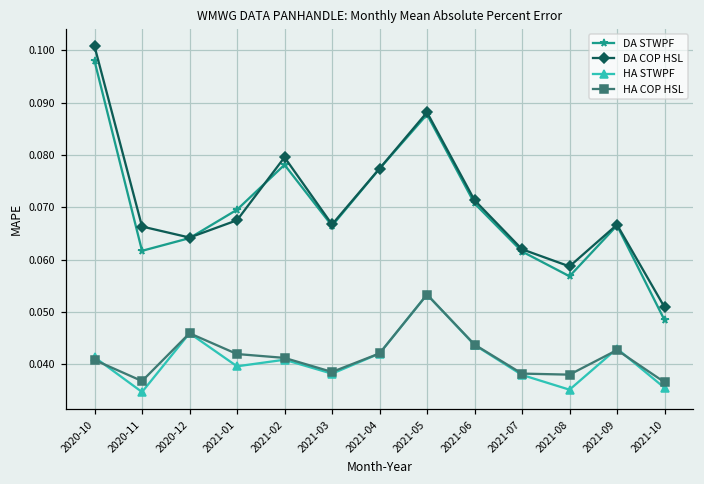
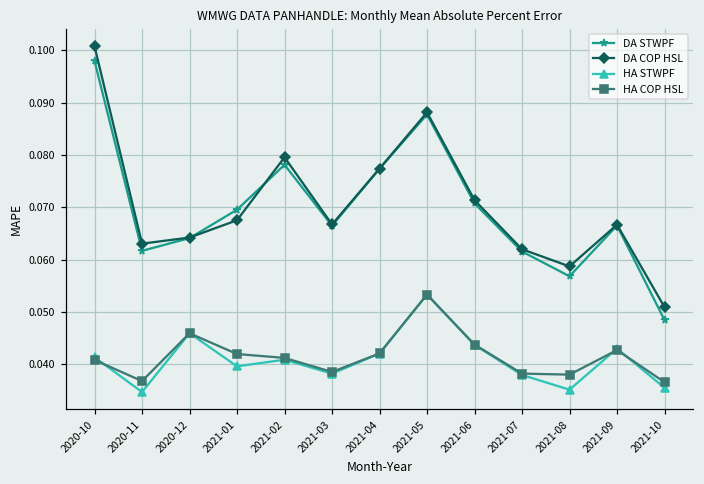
  {
    "DA COP HSL": {
      "2020-10": 0.101,
-     "2020-11": 0.066,
+     "2020-11": 0.063,
      "2021-01": 0.068,
      "2021-02": 0.080,
      "2021-06": 0.071,
      "2021-08": 0.059,
      "2021-10": 0.051
    },
    "HA STWPF": {
      "2020-11": 0.035,
      "2021-01": 0.040,
      "2021-08": 0.035,
      "2021-10": 0.036
    }
  }
